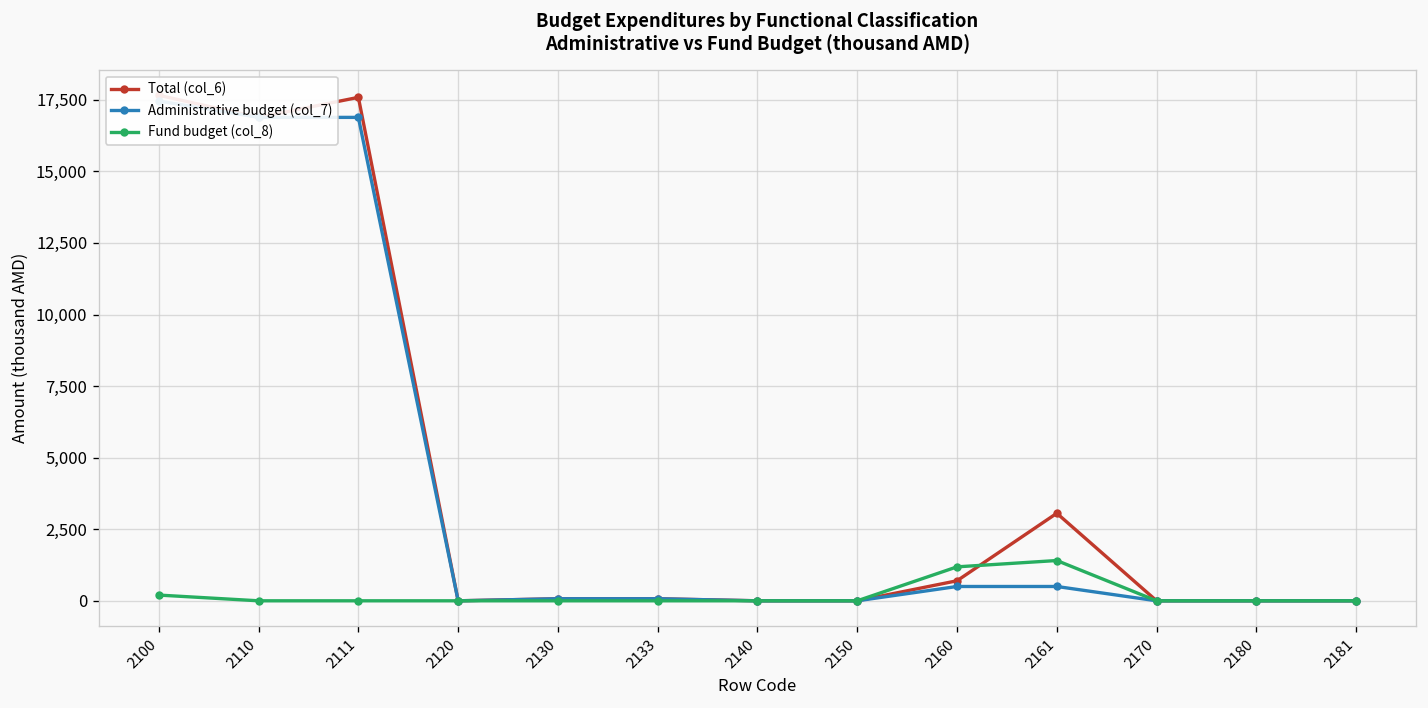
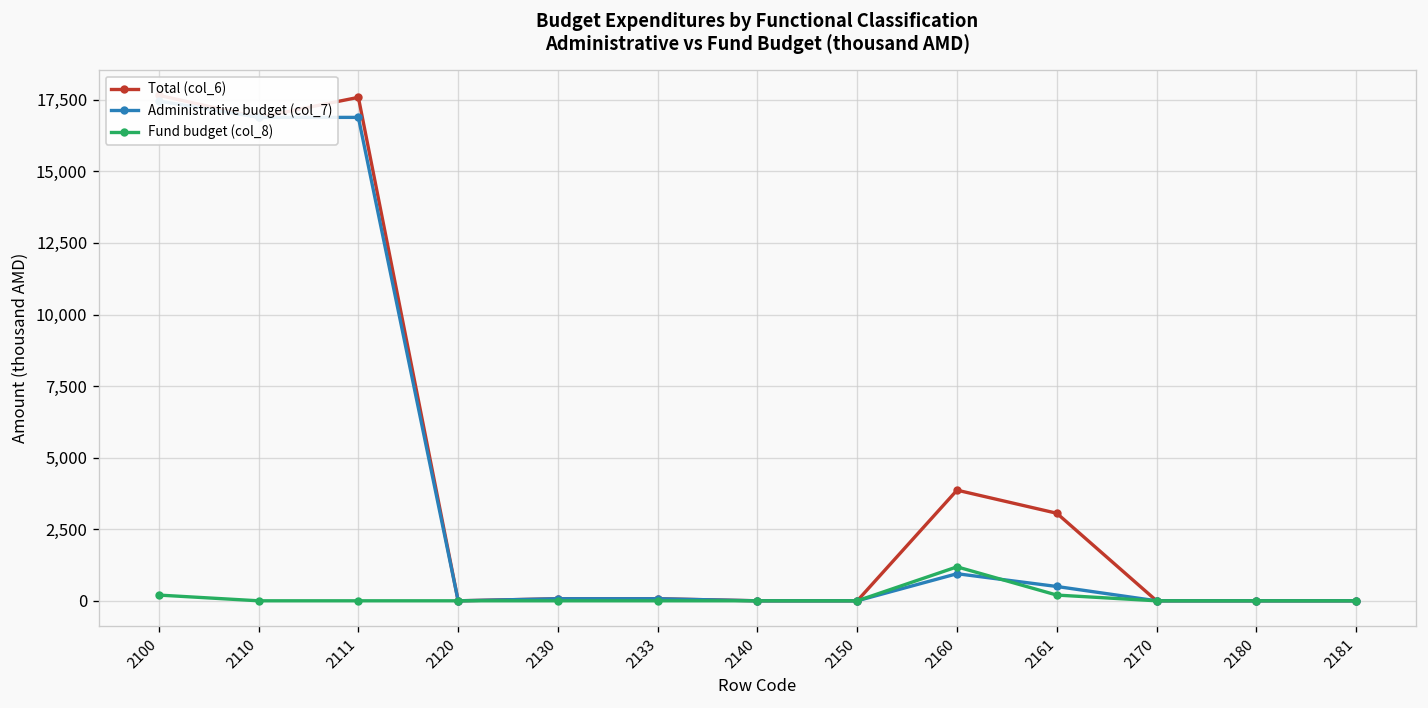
  {
    "Total (col_6)": {
      "2111": "17,600",
-     "2160": "700",
+     "2160": "3,900",
      "2161": "3,100"
    },
    "Administrative budget (col_7)": {
      "2111": "16,900",
-     "2160": "500",
+     "2160": "900",
      "2161": "500"
    },
    "Fund budget (col_8)": {
      "2100": "200",
      "2110": "0",
      "2111": "0",
      "2160": "1,200",
-     "2161": "1,400"
+     "2161": "200"
    }
  }
